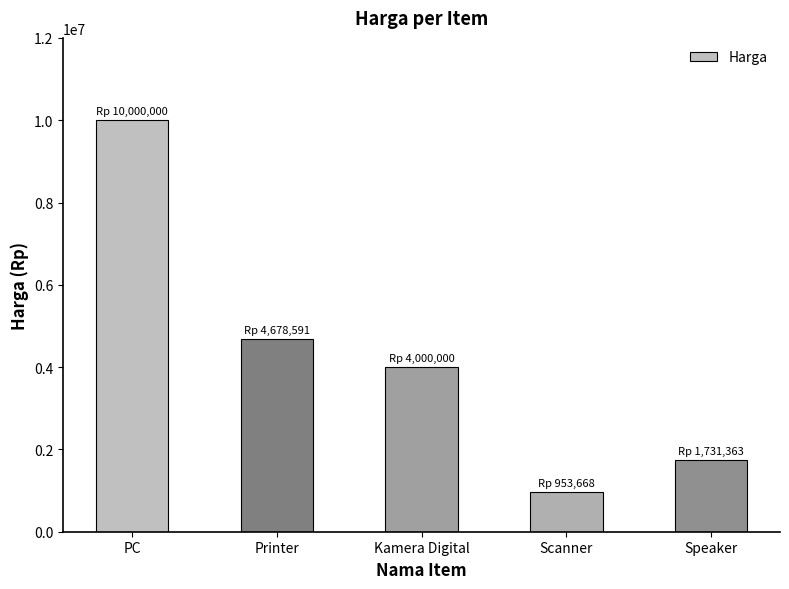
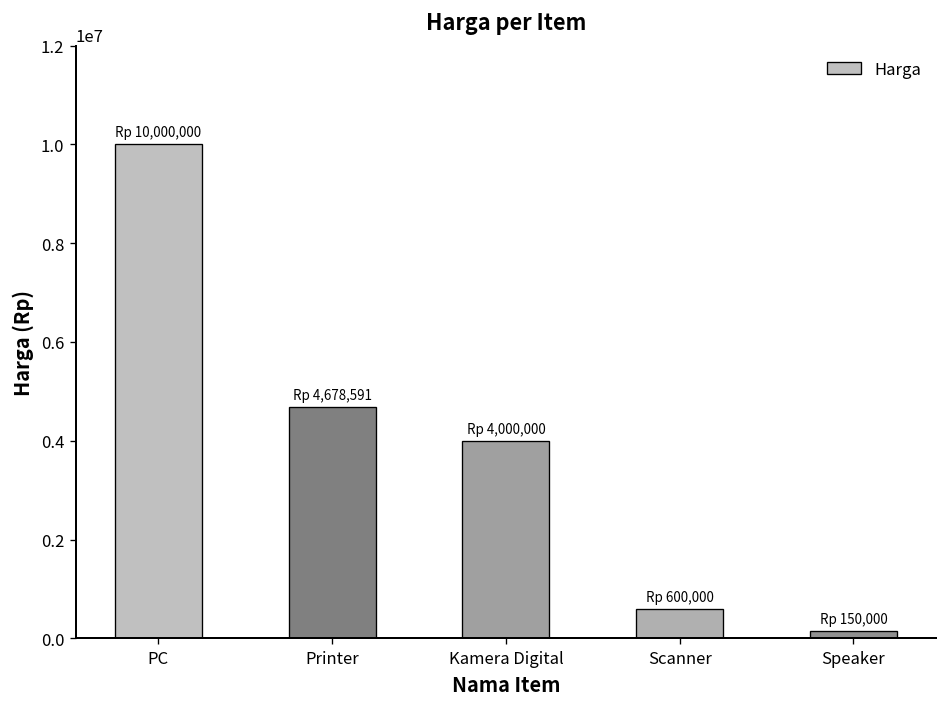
  {
    "PC": "10,000,000",
    "Printer": "4,678,591",
    "Kamera Digital": "4,000,000",
-   "Scanner": "953,668",
-   "Speaker": "1,731,363"
+   "Scanner": "600,000",
+   "Speaker": "150,000"
  }
